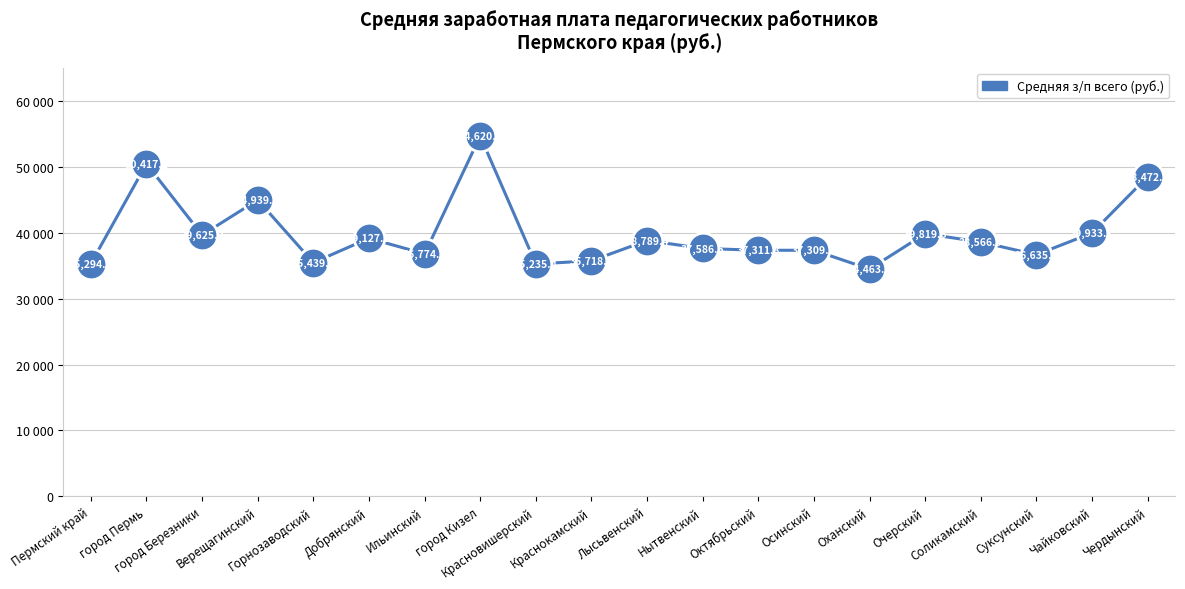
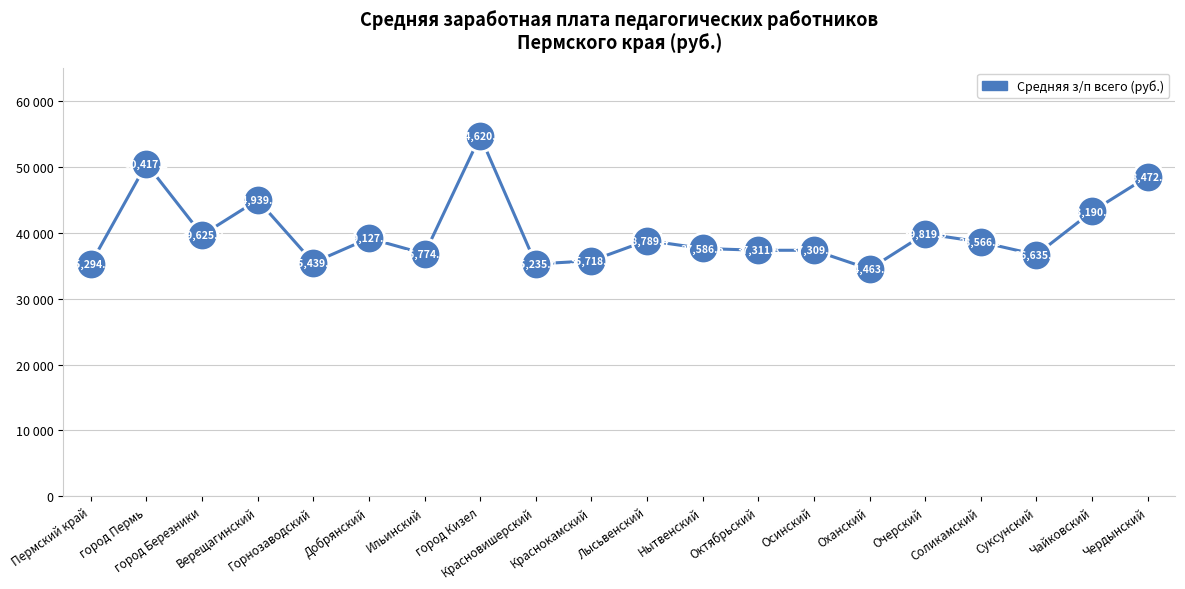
  {
    "Пермский край": "35,294.7",
    "город Пермь": "50,417.2",
    "город Березники": "39,625.2",
    "Верещагинский": "44,939.8",
    "Горнозаводский": "35,439.4",
    "Добрянский": "39,127.8",
    "Ильинский": "36,774.1",
    "город Кизел": "54,620.0",
    "Красновишерский": "35,235.4",
    "Краснокамский": "35,718.7",
    "Лысьвенский": "38,789.4",
    "Нытвенский": "37,586.5",
    "Октябрьский": "37,311.8",
    "Осинский": "37,309.9",
    "Оханский": "34,463.8",
    "Очерский": "39,819.6",
    "Соликамский": "38,566.9",
    "Суксунский": "36,635.8",
-   "Чайковский": "39,933.1",
+   "Чайковский": "43,190.9",
    "Чердынский": "48,472.8"
  }
